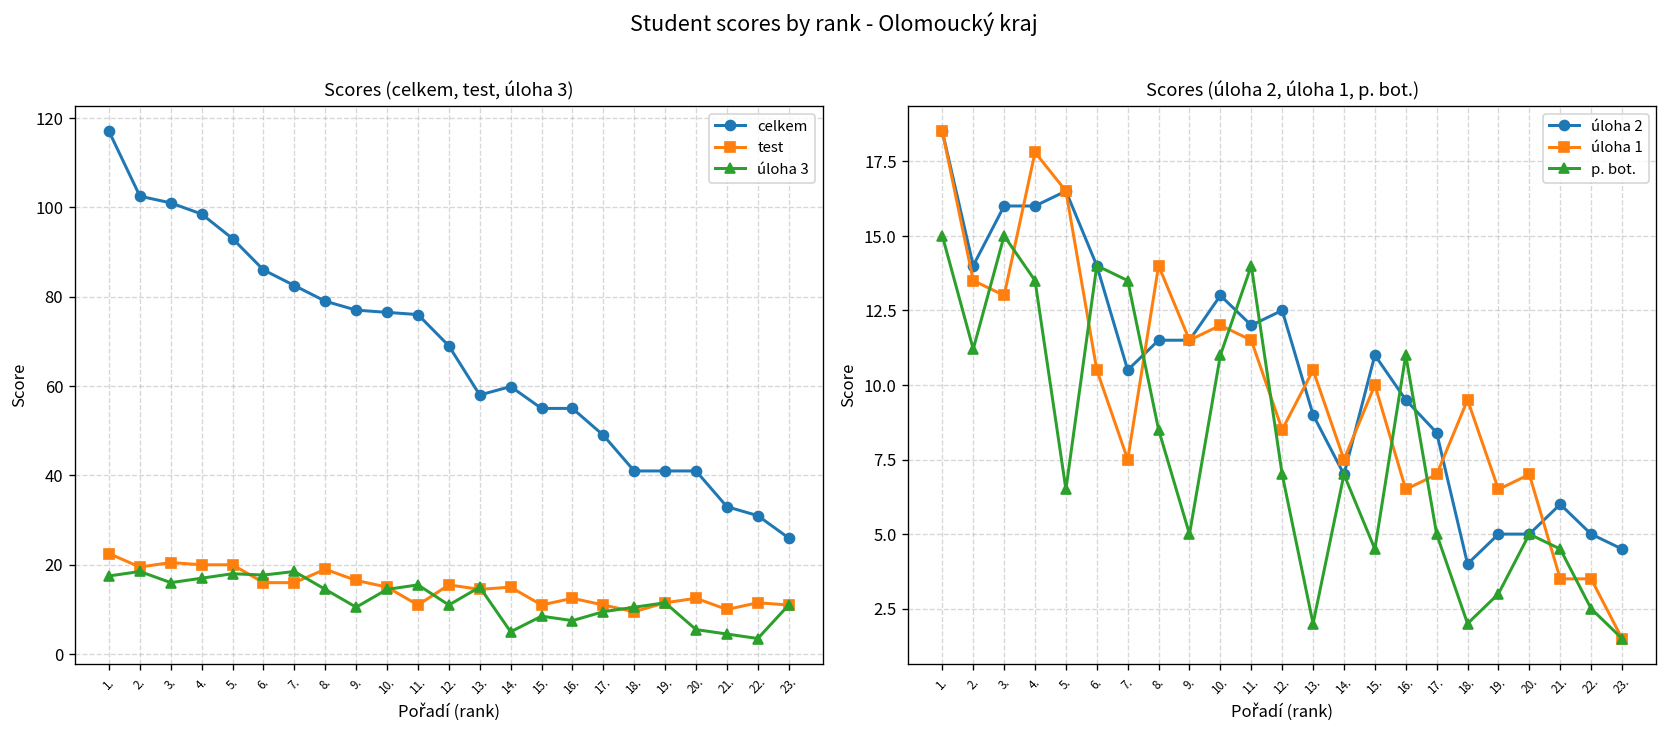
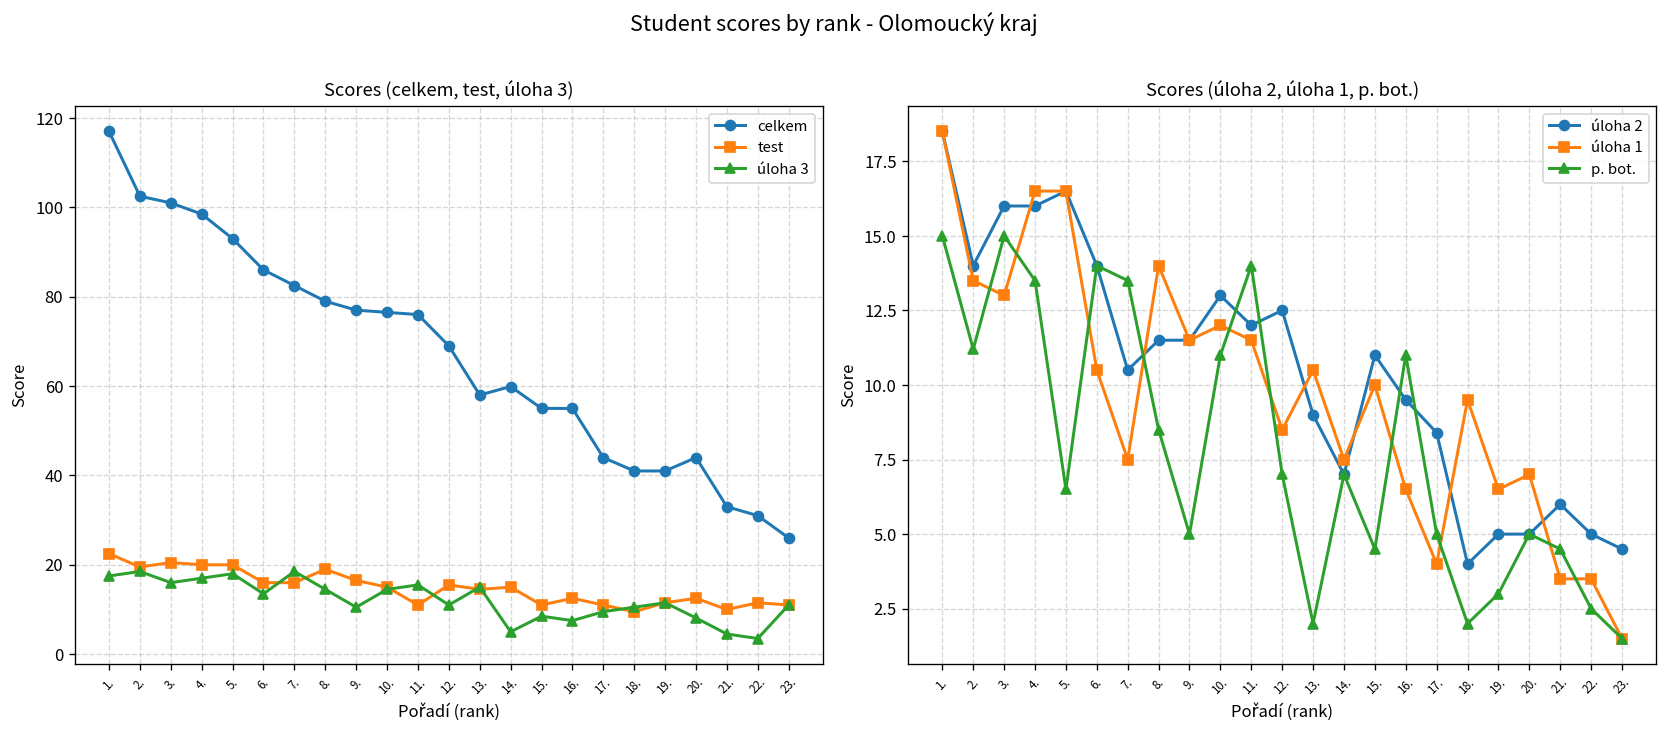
  {
    "Scores (celkem, test, úloha 3)": {
      "celkem": {
        "1.": 117,
        "2.": 103,
        "3.": 101,
        "4.": 99,
        "5.": 93,
        "6.": 86,
        "7.": 83,
        "8.": 79,
        "9.": 77,
        "10.": 77,
        "11.": 76,
        "12.": 69,
        "13.": 58,
        "14.": 60,
        "15.": 55,
        "16.": 55,
-       "17.": 49,
+       "17.": 44,
        "18.": 41,
        "19.": 41,
-       "20.": 41,
+       "20.": 44,
        "21.": 33,
        "22.": 31,
        "23.": 26
      },
      "test": {
        "1.": 23,
        "2.": 20,
        "3.": 21,
        "4.": 20,
        "5.": 20,
        "6.": 16,
        "7.": 16,
        "8.": 19,
        "9.": 17,
        "11.": 11,
        "12.": 16,
        "14.": 15,
        "15.": 11,
        "16.": 13,
        "17.": 11,
        "18.": 10,
        "20.": 13,
        "21.": 10,
        "22.": 12
      },
      "úloha 3": {
        "1.": 18,
        "2.": 19,
        "3.": 16,
        "4.": 17,
        "5.": 18,
-       "6.": 18,
+       "6.": 14,
        "7.": 19,
        "8.": 15,
        "9.": 11,
        "11.": 16,
        "12.": 11,
        "14.": 5,
        "15.": 9,
        "16.": 8,
        "17.": 10,
        "18.": 11,
-       "20.": 6,
+       "20.": 8,
        "21.": 5,
        "22.": 4
      }
    },
    "Scores (úloha 2, úloha 1, p. bot.)": {
      "úloha 2": {
        "2.": 14.0,
        "3.": 16.0,
        "4.": 16.0,
        "7.": 10.5,
        "8.": 11.5,
        "10.": 13.0,
        "11.": 12.0,
        "12.": 12.5,
        "13.": 9.0,
        "15.": 11.0,
        "16.": 9.5,
        "17.": 8.4,
        "18.": 4.0,
        "19.": 5.0,
        "21.": 6.0,
        "22.": 5.0,
        "23.": 4.5
      },
      "úloha 1": {
        "2.": 13.5,
        "3.": 13.0,
-       "4.": 17.8,
+       "4.": 16.5,
        "6.": 10.5,
        "7.": 7.5,
        "8.": 14.0,
        "10.": 12.0,
        "11.": 11.5,
        "12.": 8.5,
        "13.": 10.5,
        "14.": 7.5,
        "15.": 10.0,
        "16.": 6.5,
-       "17.": 7,
+       "17.": 4,
        "18.": 9.5,
        "19.": 6.5,
        "20.": 7.0,
        "21.": 3.5,
        "22.": 3.5
      },
      "p. bot.": {
        "1.": 15.0,
        "2.": 11.2,
        "3.": 15.0,
        "4.": 13.5,
        "5.": 6.5,
        "7.": 13.5,
        "8.": 8.5,
        "9.": 5.0,
        "10.": 11.0,
        "11.": 14.0,
        "12.": 7.0,
        "13.": 2.0,
        "15.": 4.5,
        "16.": 11.0,
        "17.": 5.0,
        "18.": 2.0,
        "19.": 3.0,
        "21.": 4.5,
        "22.": 2.5
      }
    }
  }
